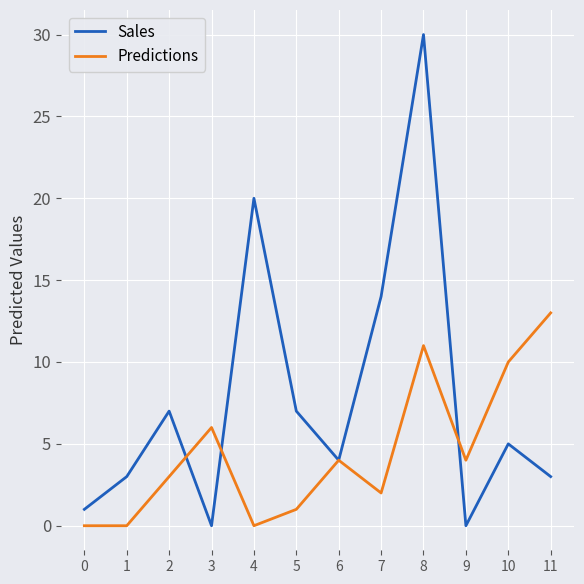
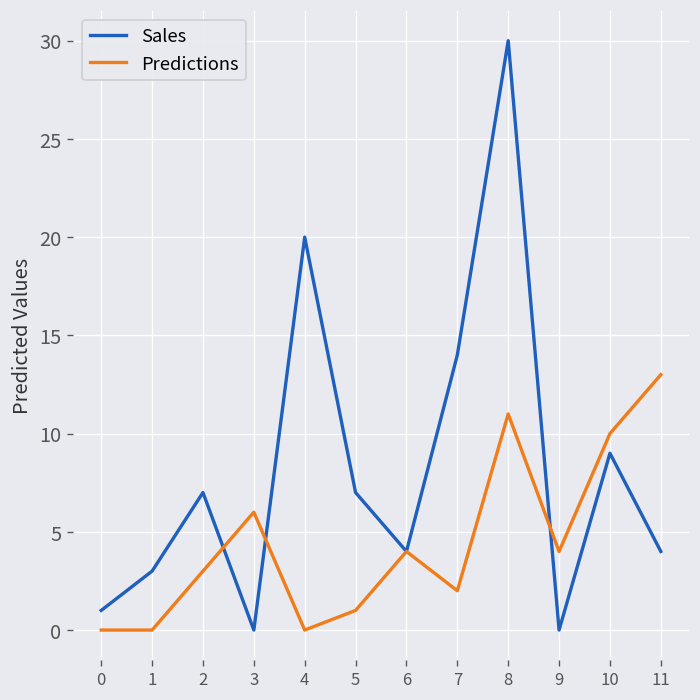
  {
    "Sales": {
      "0": 1,
      "1": 3,
      "2": 7,
      "3": 0,
      "4": 20,
      "5": 7,
      "7": 14,
      "8": 30,
      "9": 0,
-     "10": 5,
-     "11": 3
+     "10": 9,
+     "11": 4
    },
    "Predictions": {
      "0": 0,
      "1": 0,
      "2": 3,
      "3": 6,
      "4": 0,
      "5": 1,
      "7": 2,
      "8": 11,
      "9": 4,
      "10": 10,
      "11": 13
    }
  }
